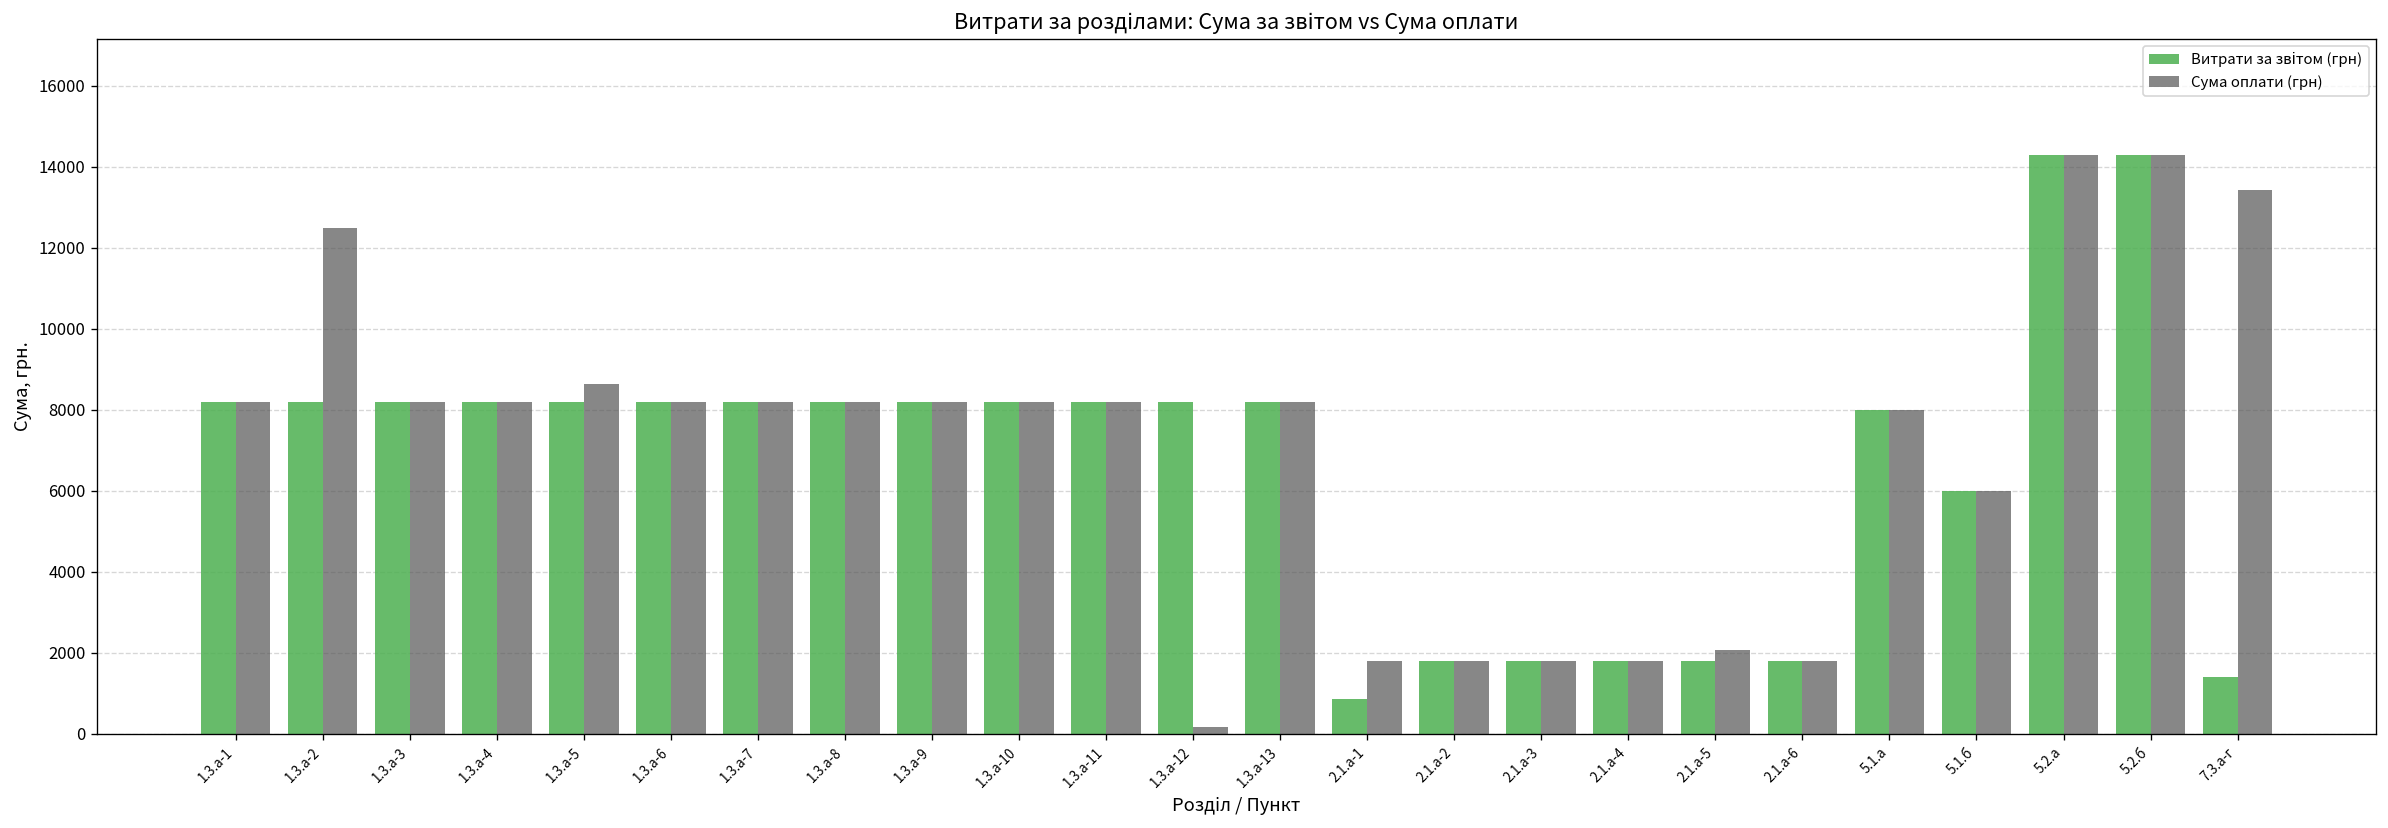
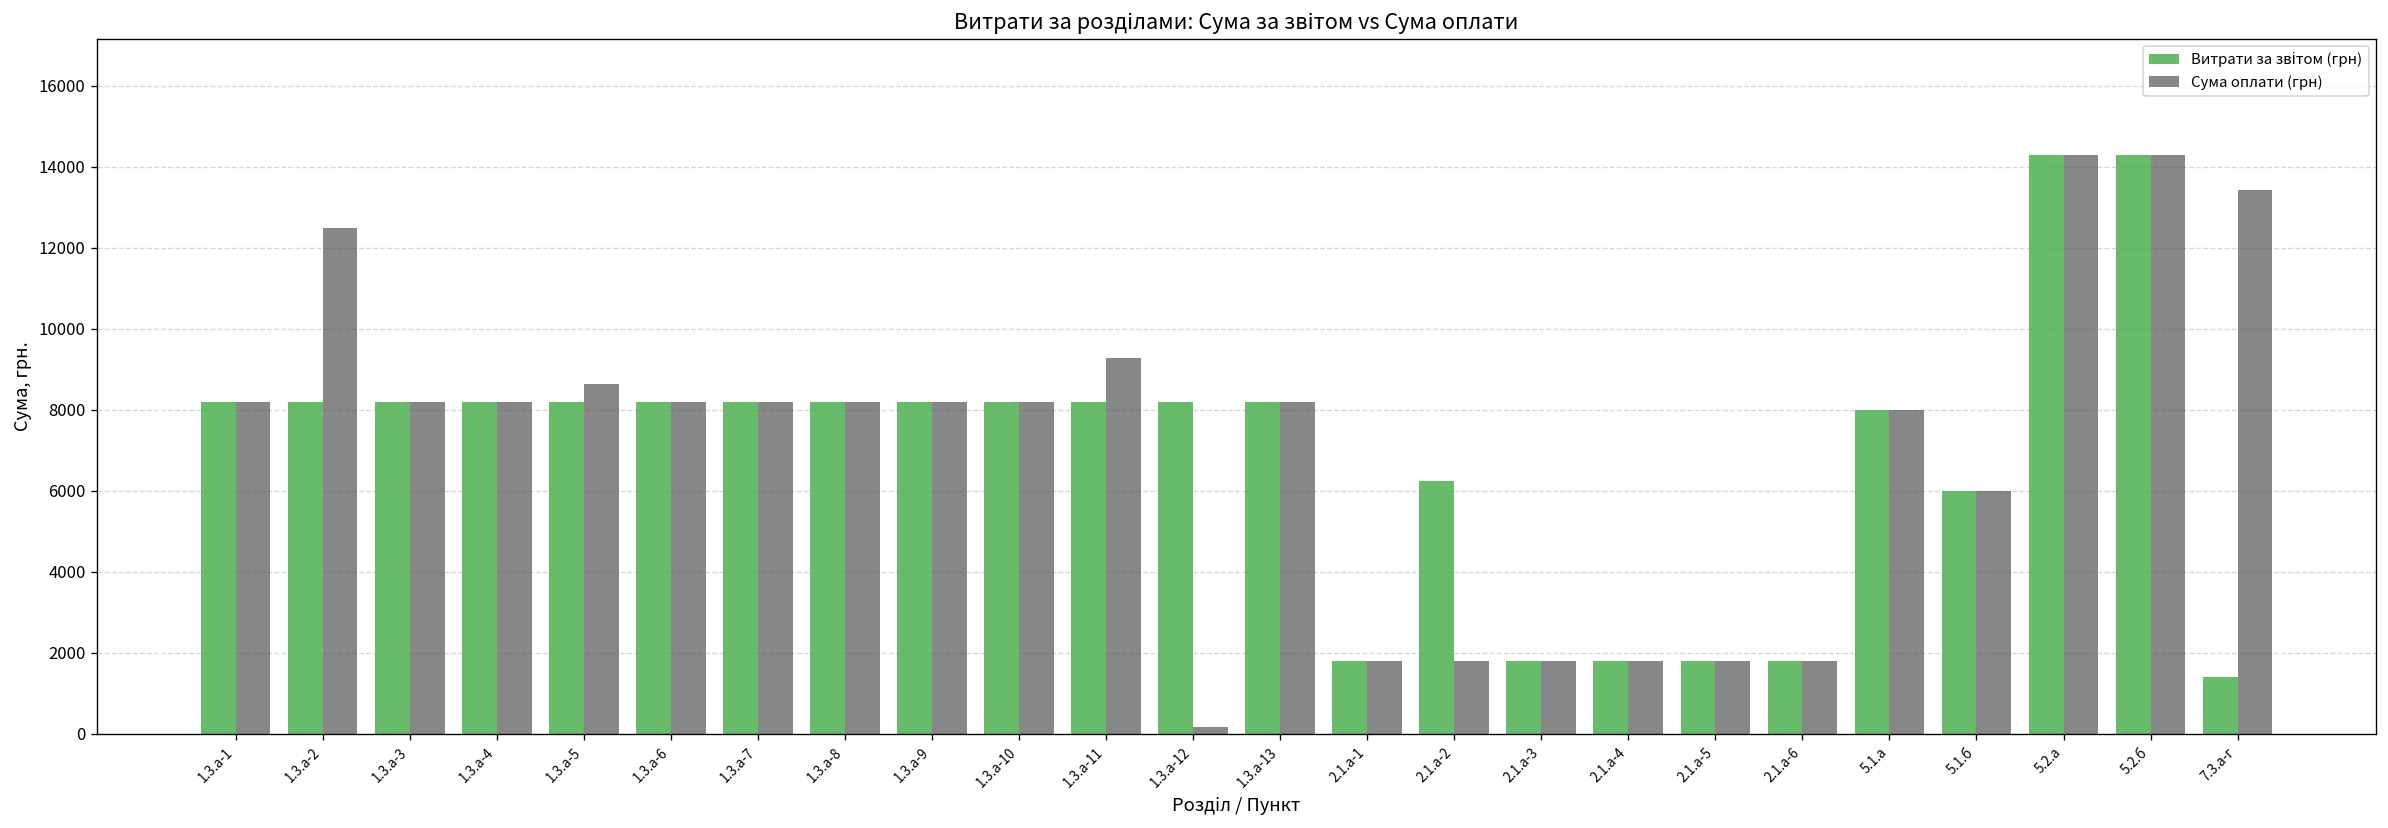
  {
    "Витрати за звітом (грн)": {
      "1.3.a-1": 8200,
      "1.3.a-2": 8200,
      "1.3.a-3": 8200,
      "1.3.a-4": 8200,
      "1.3.a-5": 8200,
      "1.3.a-6": 8200,
      "1.3.a-7": 8200,
      "1.3.a-8": 8200,
      "1.3.a-9": 8200,
      "1.3.a-10": 8200,
      "1.3.a-11": 8200,
      "1.3.a-12": 8200,
      "1.3.a-13": 8200,
-     "2.1.а-1": 900,
-     "2.1.а-2": 1800,
+     "2.1.а-1": 1800,
+     "2.1.а-2": 6300,
      "2.1.а-3": 1800,
      "2.1.а-4": 1800,
      "2.1.а-5": 1800,
      "2.1.а-6": 1800,
      "5.1.а": 8000,
      "5.1.б": 6000,
      "5.2.а": 14300,
      "5.2.б": 14300,
      "7.3.а-г": 1400
    },
    "Сума оплати (грн)": {
      "1.3.a-1": 8200,
      "1.3.a-2": 12500,
      "1.3.a-3": 8200,
      "1.3.a-4": 8200,
      "1.3.a-5": 8600,
      "1.3.a-6": 8200,
      "1.3.a-7": 8200,
      "1.3.a-8": 8200,
      "1.3.a-9": 8200,
      "1.3.a-10": 8200,
-     "1.3.a-11": 8200,
+     "1.3.a-11": 9300,
      "1.3.a-12": 200,
      "1.3.a-13": 8200,
      "2.1.а-1": 1800,
      "2.1.а-2": 1800,
      "2.1.а-3": 1800,
      "2.1.а-4": 1800,
-     "2.1.а-5": 2100,
+     "2.1.а-5": 1800,
      "2.1.а-6": 1800,
      "5.1.а": 8000,
      "5.1.б": 6000,
      "5.2.а": 14300,
      "5.2.б": 14300,
      "7.3.а-г": 13400
    }
  }
